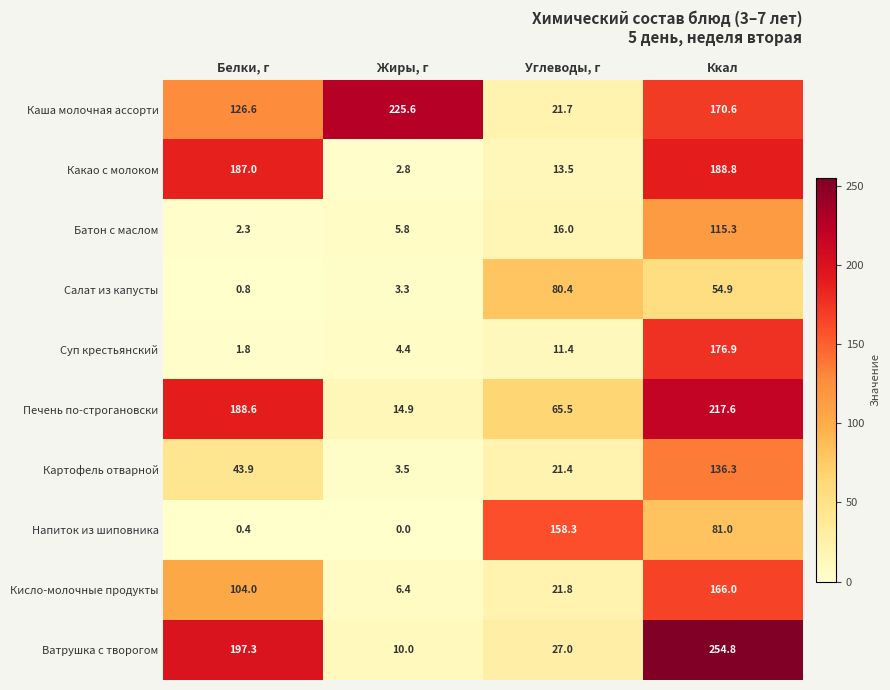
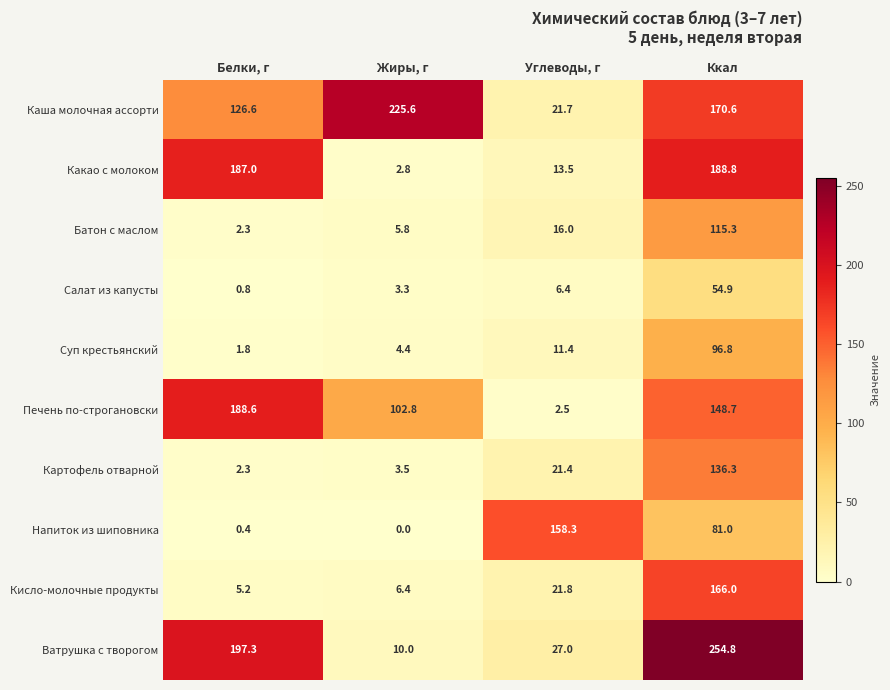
  {
    "Каша молочная ассорти": {
      "Белки, г": 126.6,
      "Жиры, г": 225.6,
      "Углеводы, г": 21.7,
      "Ккал": 170.6
    },
    "Какао с молоком": {
      "Белки, г": 187.0,
      "Жиры, г": 2.8,
      "Углеводы, г": 13.5,
      "Ккал": 188.8
    },
    "Батон с маслом": {
      "Белки, г": 2.3,
      "Жиры, г": 5.8,
      "Углеводы, г": 16.0,
      "Ккал": 115.3
    },
    "Салат из капусты": {
      "Белки, г": 0.8,
      "Жиры, г": 3.3,
-     "Углеводы, г": 80.4,
+     "Углеводы, г": 6.4,
      "Ккал": 54.9
    },
    "Суп крестьянский": {
      "Белки, г": 1.8,
      "Жиры, г": 4.4,
      "Углеводы, г": 11.4,
-     "Ккал": 176.9
+     "Ккал": 96.8
    },
    "Печень по-строгановски": {
      "Белки, г": 188.6,
-     "Жиры, г": 14.9,
-     "Углеводы, г": 65.5,
-     "Ккал": 217.6
+     "Жиры, г": 102.8,
+     "Углеводы, г": 2.5,
+     "Ккал": 148.7
    },
    "Картофель отварной": {
-     "Белки, г": 43.9,
+     "Белки, г": 2.3,
      "Жиры, г": 3.5,
      "Углеводы, г": 21.4,
      "Ккал": 136.3
    },
    "Напиток из шиповника": {
      "Белки, г": 0.4,
      "Жиры, г": 0.0,
      "Углеводы, г": 158.3,
      "Ккал": 81.0
    },
    "Кисло-молочные продукты": {
-     "Белки, г": 104.0,
+     "Белки, г": 5.2,
      "Жиры, г": 6.4,
      "Углеводы, г": 21.8,
      "Ккал": 166.0
    },
    "Ватрушка с творогом": {
      "Белки, г": 197.3,
      "Жиры, г": 10.0,
      "Углеводы, г": 27.0,
      "Ккал": 254.8
    }
  }
